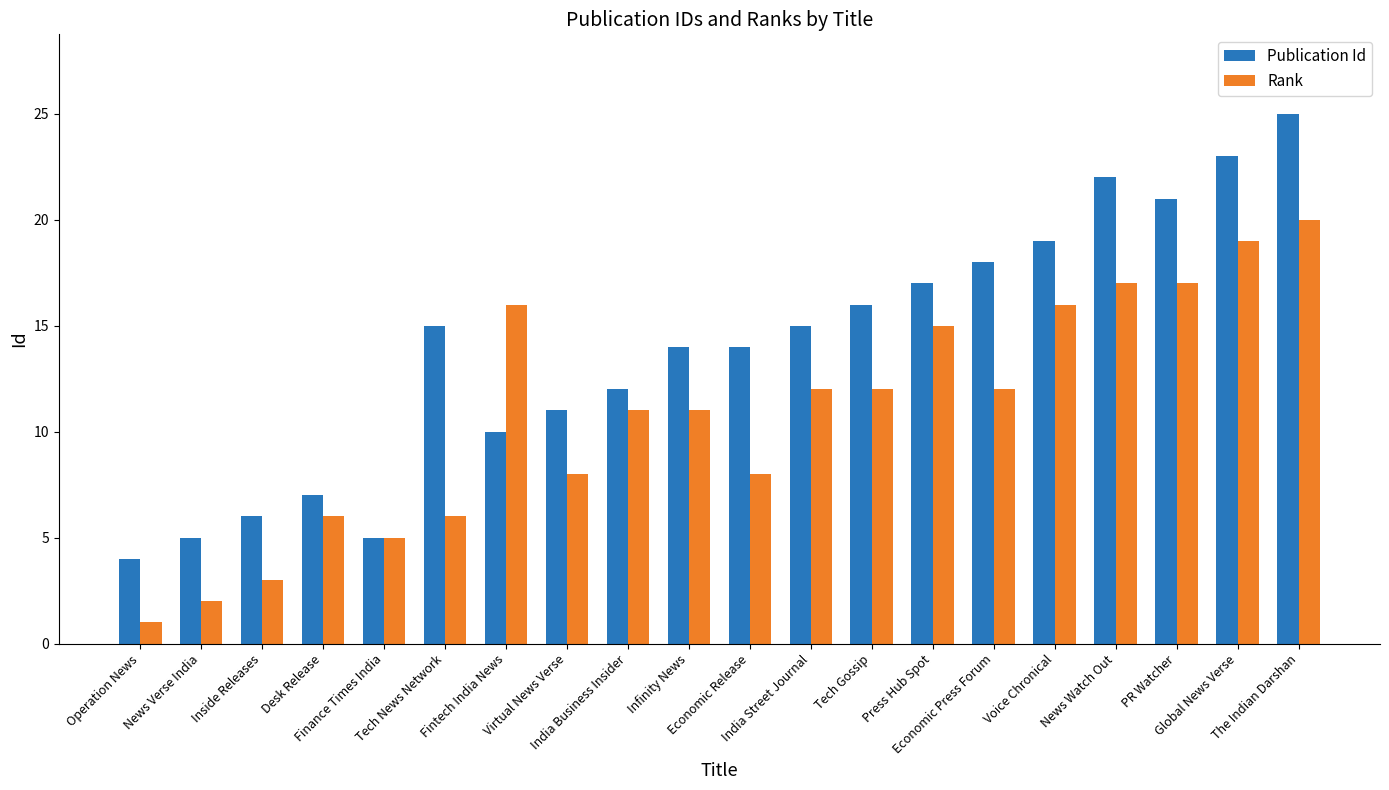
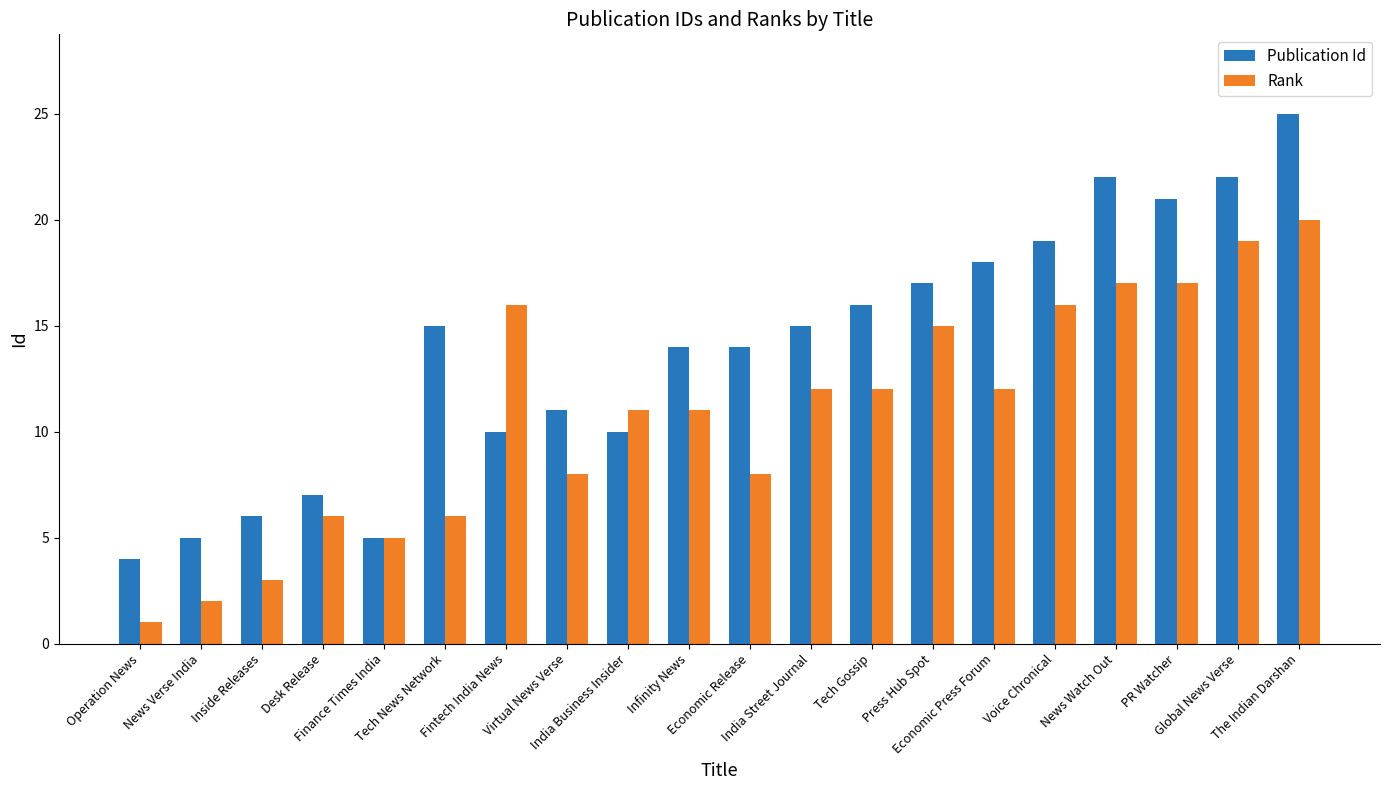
  {
    "Publication Id": {
      "Operation News": 4,
      "News Verse India": 5,
      "Inside Releases": 6,
      "Desk Release": 7,
      "Finance Times India": 5,
      "Tech News Network": 15,
      "Fintech India News": 10,
      "Virtual News Verse": 11,
-     "India Business Insider": 12,
+     "India Business Insider": 10,
      "Infinity News": 14,
      "Economic Release": 14,
      "India Street Journal": 15,
      "Tech Gossip": 16,
      "Press Hub Spot": 17,
      "Economic Press Forum": 18,
      "Voice Chronical": 19,
      "News Watch Out": 22,
      "PR Watcher": 21,
-     "Global News Verse": 23,
+     "Global News Verse": 22,
      "The Indian Darshan": 25
    },
    "Rank": {
      "Operation News": 1,
      "News Verse India": 2,
      "Inside Releases": 3,
      "Desk Release": 6,
      "Finance Times India": 5,
      "Tech News Network": 6,
      "Fintech India News": 16,
      "Virtual News Verse": 8,
      "India Business Insider": 11,
      "Infinity News": 11,
      "Economic Release": 8,
      "India Street Journal": 12,
      "Tech Gossip": 12,
      "Press Hub Spot": 15,
      "Economic Press Forum": 12,
      "Voice Chronical": 16,
      "News Watch Out": 17,
      "PR Watcher": 17,
      "Global News Verse": 19,
      "The Indian Darshan": 20
    }
  }
